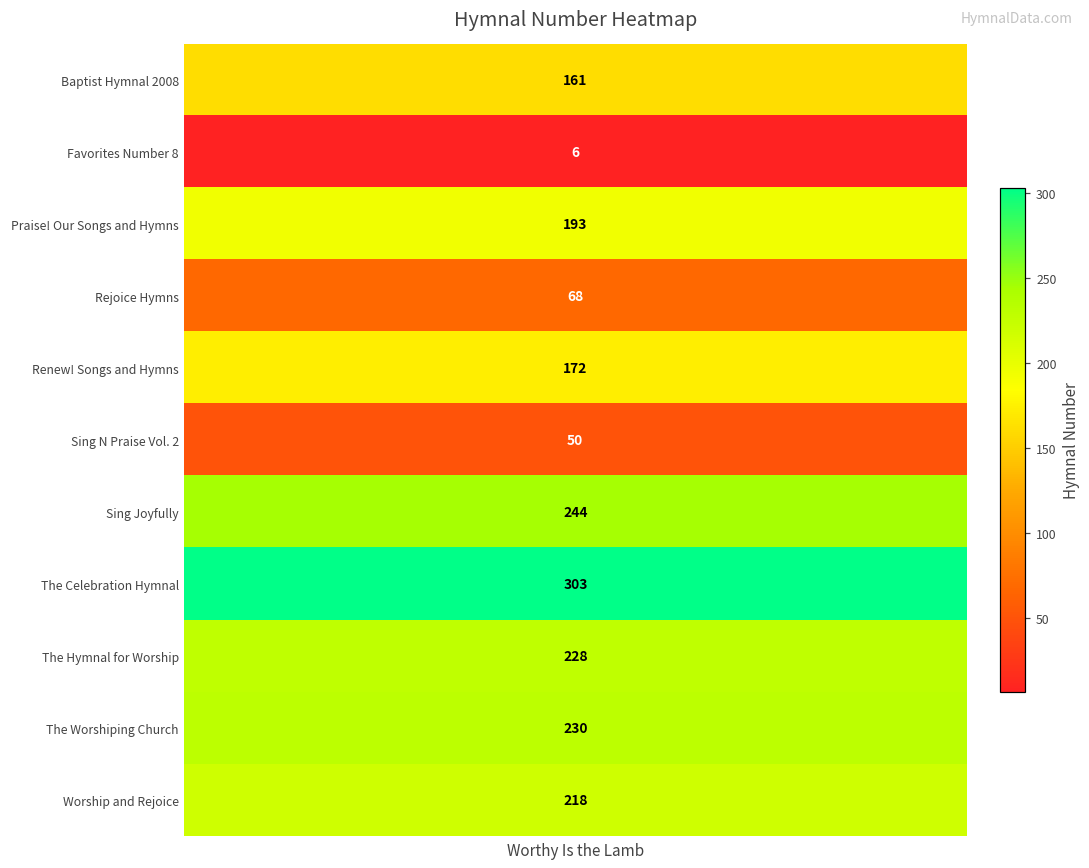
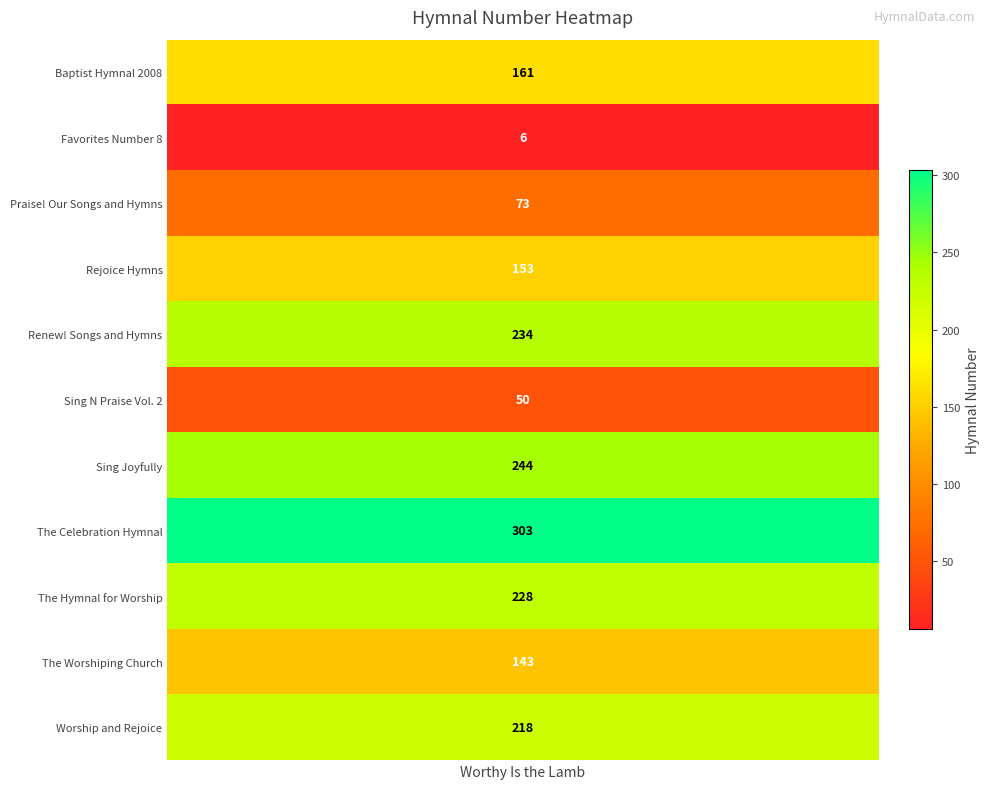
  {
    "Baptist Hymnal 2008": {
      "Worthy Is the Lamb": 161
    },
    "Favorites Number 8": {
      "Worthy Is the Lamb": 6
    },
    "Praise! Our Songs and Hymns": {
-     "Worthy Is the Lamb": 193
+     "Worthy Is the Lamb": 73
    },
    "Rejoice Hymns": {
-     "Worthy Is the Lamb": 68
+     "Worthy Is the Lamb": 153
    },
    "Renew! Songs and Hymns": {
-     "Worthy Is the Lamb": 172
+     "Worthy Is the Lamb": 234
    },
    "Sing N Praise Vol. 2": {
      "Worthy Is the Lamb": 50
    },
    "Sing Joyfully": {
      "Worthy Is the Lamb": 244
    },
    "The Celebration Hymnal": {
      "Worthy Is the Lamb": 303
    },
    "The Hymnal for Worship": {
      "Worthy Is the Lamb": 228
    },
    "The Worshiping Church": {
-     "Worthy Is the Lamb": 230
+     "Worthy Is the Lamb": 143
    },
    "Worship and Rejoice": {
      "Worthy Is the Lamb": 218
    }
  }
